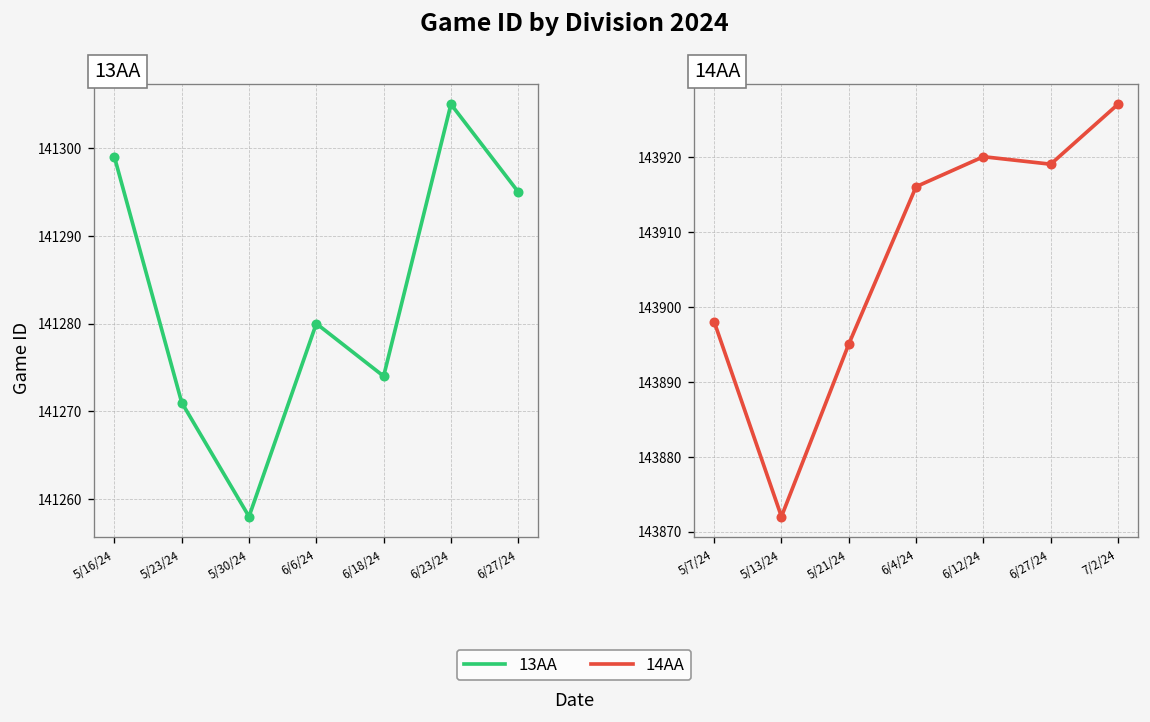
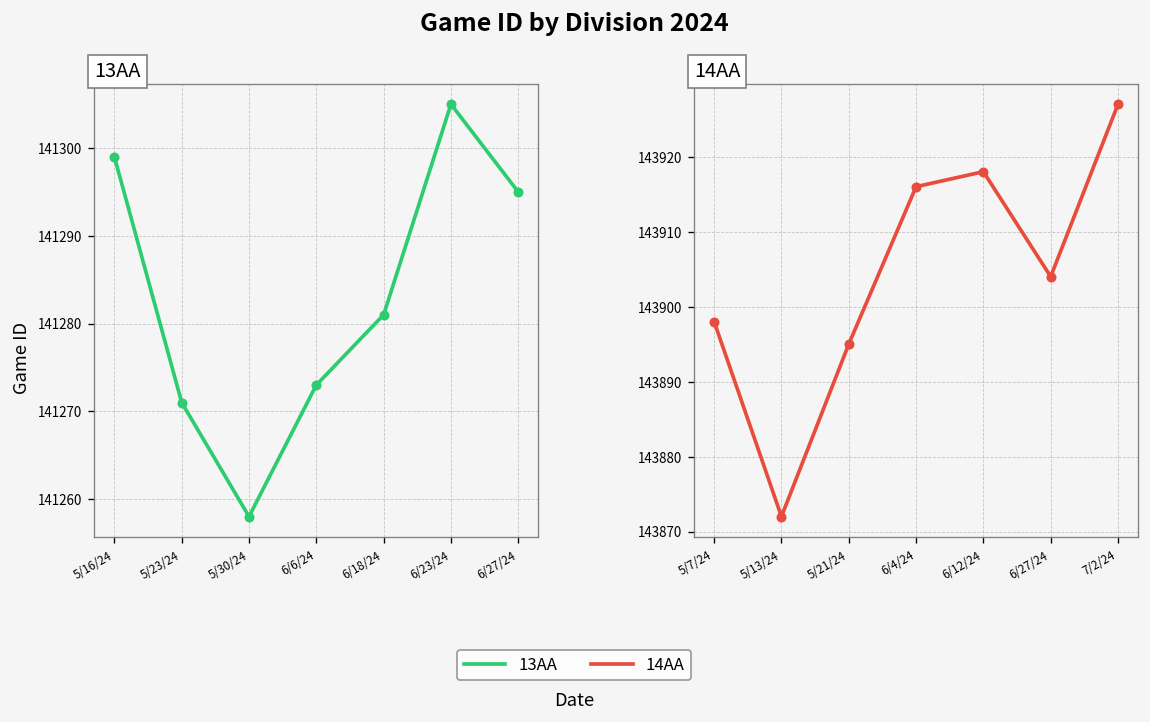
  {
    "13AA": {
      "5/16/24": 141299,
      "5/23/24": 141271,
      "5/30/24": 141258,
-     "6/6/24": 141280,
-     "6/18/24": 141274,
+     "6/6/24": 141273,
+     "6/18/24": 141281,
      "6/23/24": 141305,
      "6/27/24": 141295
    },
    "14AA": {
      "5/7/24": 143898,
      "5/13/24": 143872,
      "5/21/24": 143895,
      "6/4/24": 143916,
-     "6/12/24": 143920,
-     "6/27/24": 143919,
+     "6/12/24": 143918,
+     "6/27/24": 143904,
      "7/2/24": 143927
    }
  }
